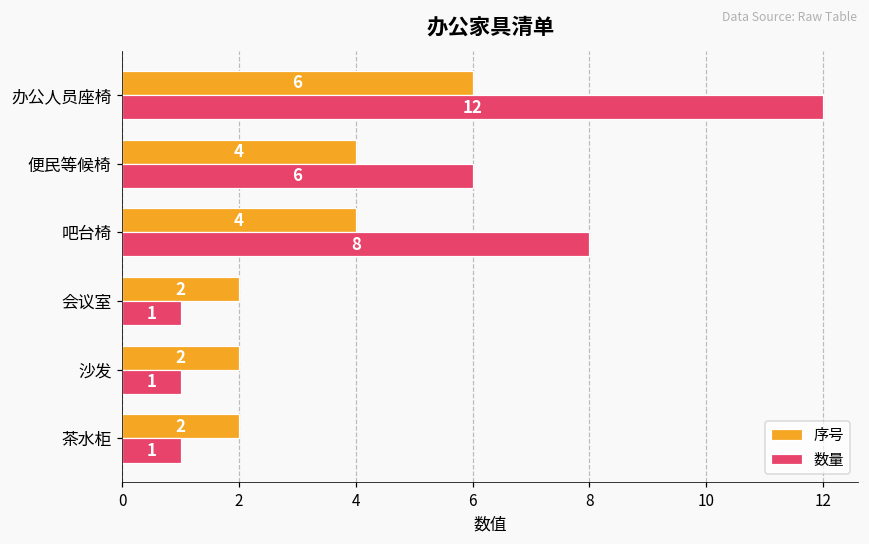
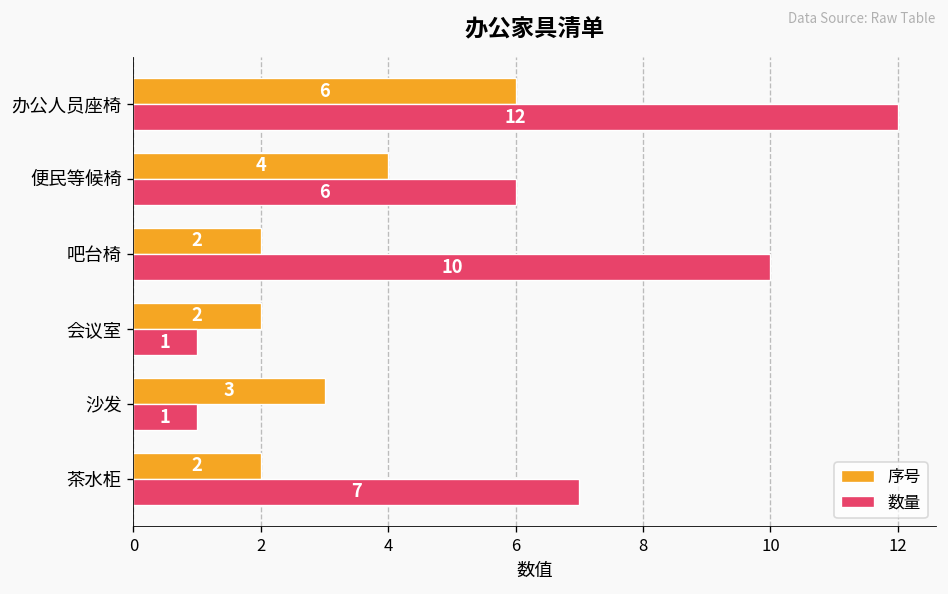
  {
    "序号": {
      "办公人员座椅": 6,
      "便民等候椅": 4,
-     "吧台椅": 4,
+     "吧台椅": 2,
      "会议室": 2,
-     "沙发": 2,
+     "沙发": 3,
      "茶水柜": 2
    },
    "数量": {
      "办公人员座椅": 12,
      "便民等候椅": 6,
-     "吧台椅": 8,
+     "吧台椅": 10,
      "会议室": 1,
      "沙发": 1,
-     "茶水柜": 1
+     "茶水柜": 7
    }
  }
